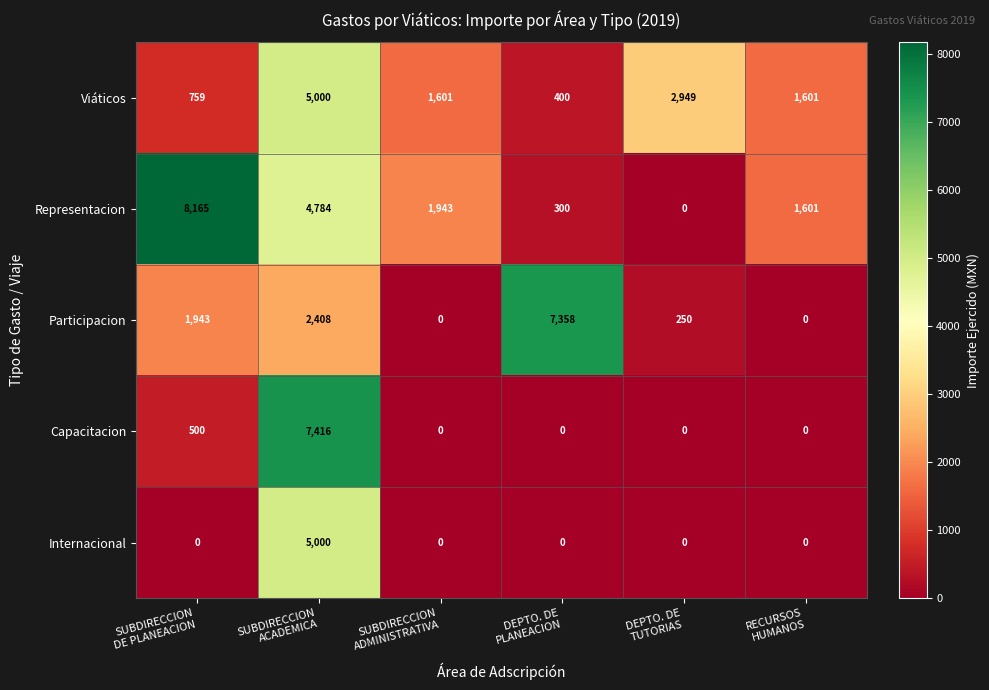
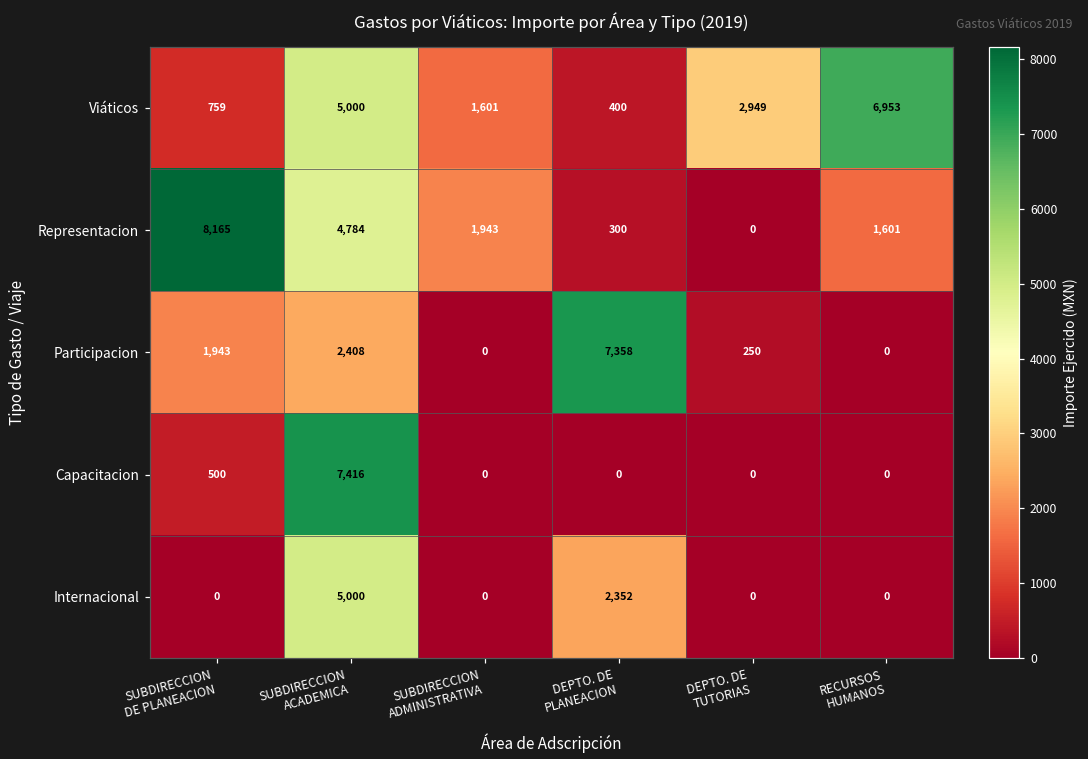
  {
    "Viáticos": {
      "SUBDIRECCION DE PLANEACION": "759",
      "SUBDIRECCION ACADEMICA": "5,000",
      "SUBDIRECCION ADMINISTRATIVA": "1,601",
      "DEPTO. DE PLANEACION": "400",
      "DEPTO. DE TUTORIAS": "2,949",
-     "RECURSOS HUMANOS": "1,601"
+     "RECURSOS HUMANOS": "6,953"
    },
    "Representacion": {
      "SUBDIRECCION DE PLANEACION": "8,165",
      "SUBDIRECCION ACADEMICA": "4,784",
      "SUBDIRECCION ADMINISTRATIVA": "1,943",
      "DEPTO. DE PLANEACION": "300",
      "DEPTO. DE TUTORIAS": "0",
      "RECURSOS HUMANOS": "1,601"
    },
    "Participacion": {
      "SUBDIRECCION DE PLANEACION": "1,943",
      "SUBDIRECCION ACADEMICA": "2,408",
      "SUBDIRECCION ADMINISTRATIVA": "0",
      "DEPTO. DE PLANEACION": "7,358",
      "DEPTO. DE TUTORIAS": "250",
      "RECURSOS HUMANOS": "0"
    },
    "Capacitacion": {
      "SUBDIRECCION DE PLANEACION": "500",
      "SUBDIRECCION ACADEMICA": "7,416",
      "SUBDIRECCION ADMINISTRATIVA": "0",
      "DEPTO. DE PLANEACION": "0",
      "DEPTO. DE TUTORIAS": "0",
      "RECURSOS HUMANOS": "0"
    },
    "Internacional": {
      "SUBDIRECCION DE PLANEACION": "0",
      "SUBDIRECCION ACADEMICA": "5,000",
      "SUBDIRECCION ADMINISTRATIVA": "0",
-     "DEPTO. DE PLANEACION": "0",
+     "DEPTO. DE PLANEACION": "2,352",
      "DEPTO. DE TUTORIAS": "0",
      "RECURSOS HUMANOS": "0"
    }
  }
